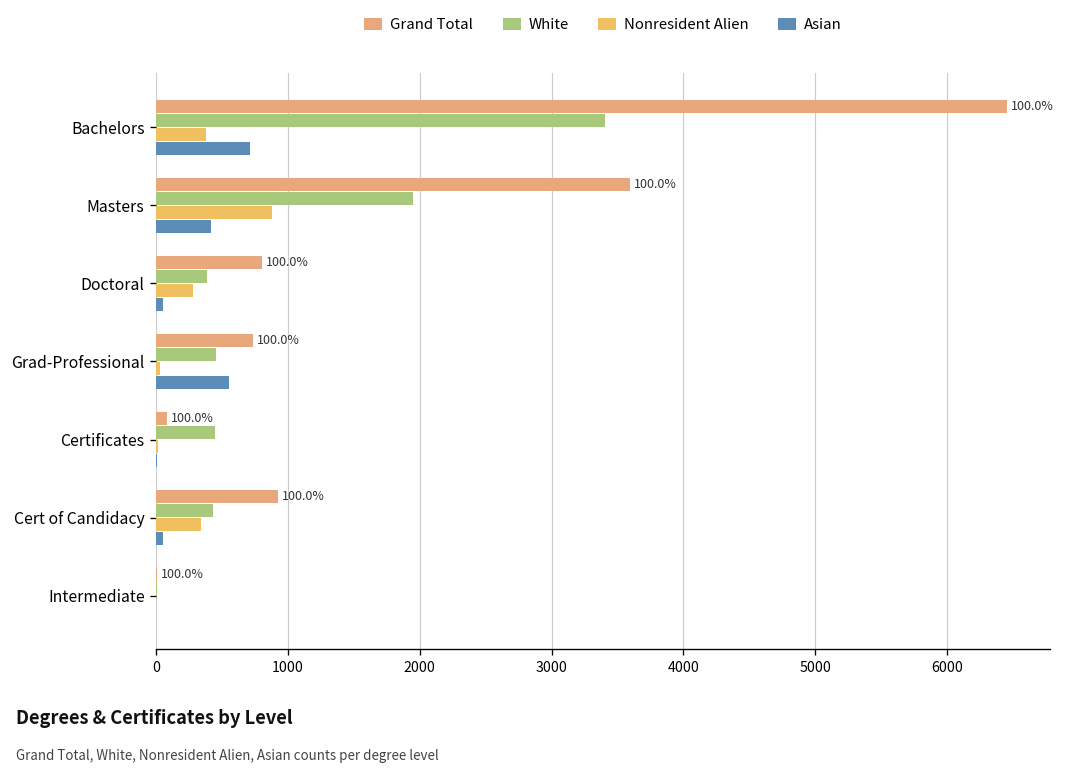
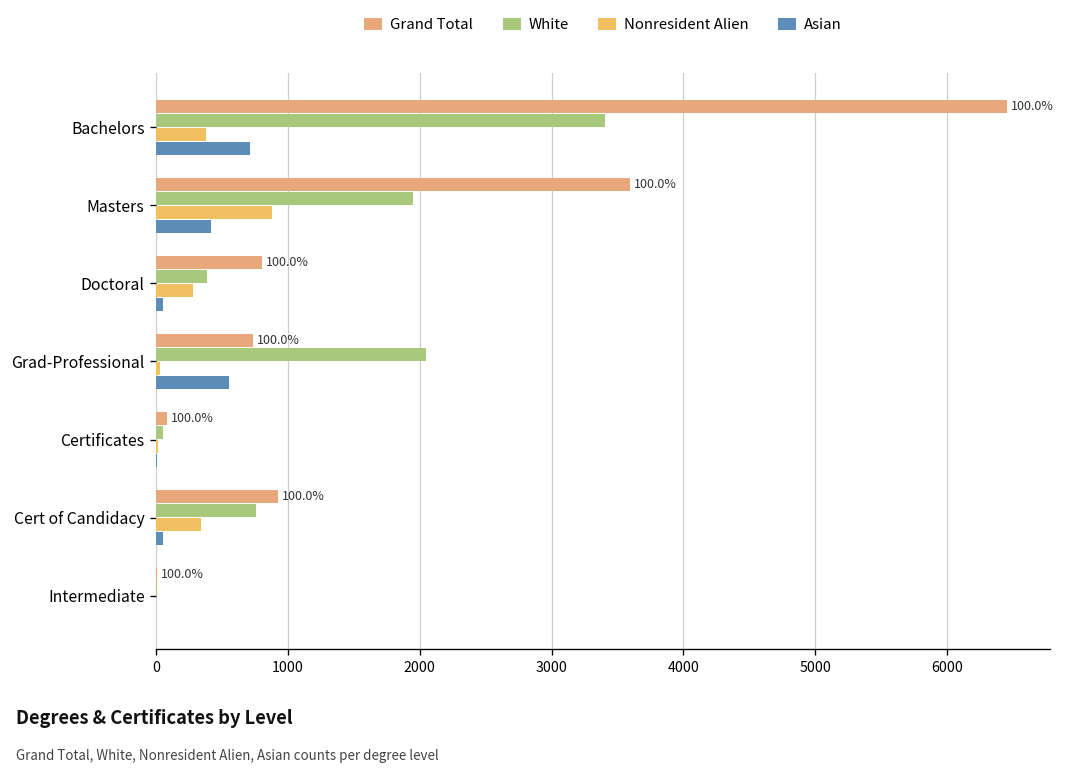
  {
    "White": {
      "Bachelors": 3410,
      "Masters": 1950,
      "Doctoral": 390,
-     "Grad-Professional": 450,
-     "Certificates": 450,
-     "Cert of Candidacy": 430
+     "Grad-Professional": 2040,
+     "Certificates": 50,
+     "Cert of Candidacy": 760
    },
    "Asian": {
      "Bachelors": 710,
      "Masters": 420,
      "Doctoral": 50,
      "Grad-Professional": 550,
      "Cert of Candidacy": 50,
      "Intermediate": 0
    }
  }
